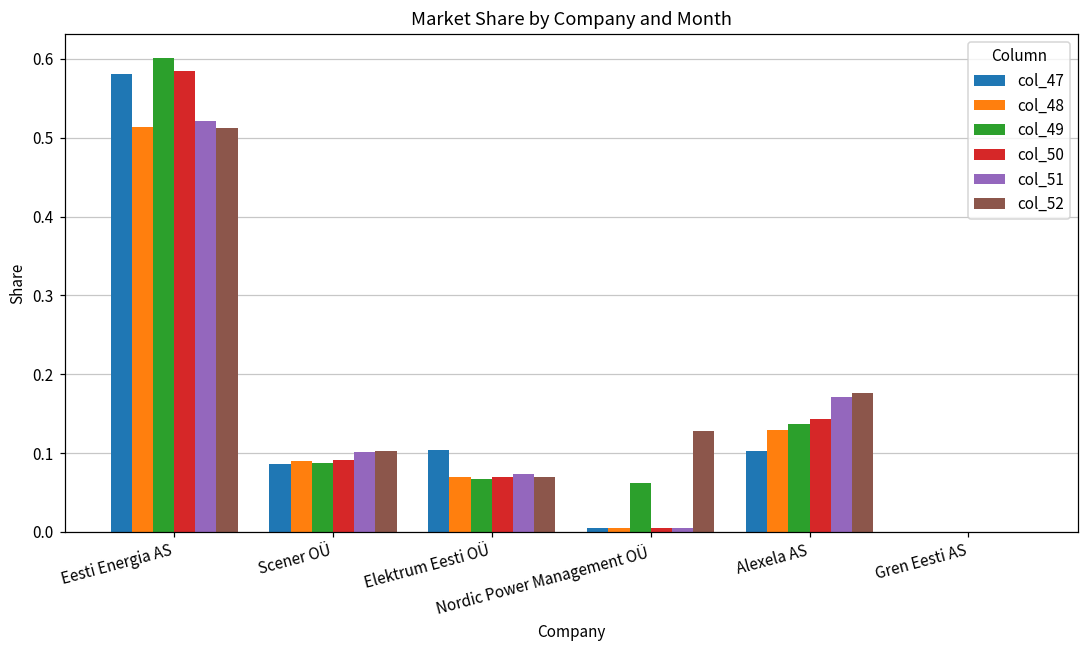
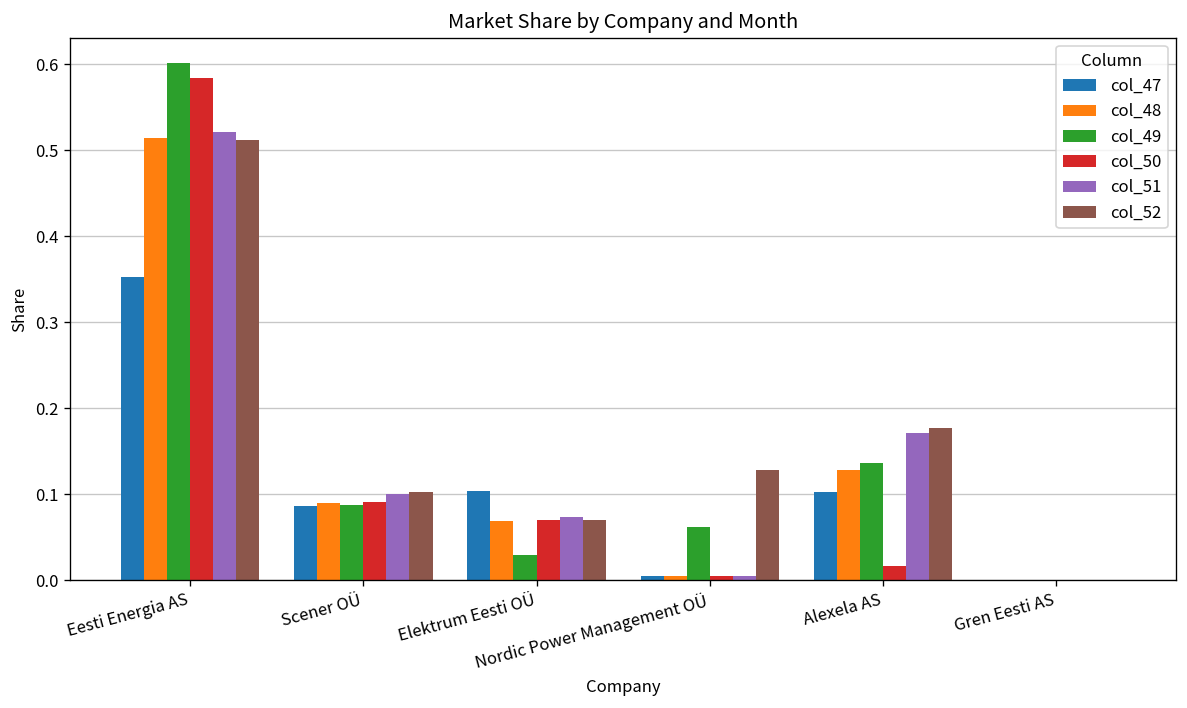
  {
    "col_47": {
-     "Eesti Energia AS": 0.58,
+     "Eesti Energia AS": 0.35,
      "Scener OÜ": 0.09,
      "Elektrum Eesti OÜ": 0.10,
      "Nordic Power Management OÜ": 0.00,
      "Alexela AS": 0.10
    },
    "col_48": {
      "Eesti Energia AS": 0.51,
      "Scener OÜ": 0.09,
      "Elektrum Eesti OÜ": 0.07,
      "Nordic Power Management OÜ": 0.00,
      "Alexela AS": 0.13
    },
    "col_49": {
      "Eesti Energia AS": 0.60,
      "Scener OÜ": 0.09,
-     "Elektrum Eesti OÜ": 0.07,
+     "Elektrum Eesti OÜ": 0.03,
      "Nordic Power Management OÜ": 0.06,
      "Alexela AS": 0.14
    },
    "col_50": {
      "Eesti Energia AS": 0.58,
      "Scener OÜ": 0.09,
      "Elektrum Eesti OÜ": 0.07,
      "Nordic Power Management OÜ": 0.01,
-     "Alexela AS": 0.14
+     "Alexela AS": 0.02
    },
    "col_51": {
      "Eesti Energia AS": 0.52,
      "Scener OÜ": 0.10,
      "Elektrum Eesti OÜ": 0.07,
      "Nordic Power Management OÜ": 0.01,
      "Alexela AS": 0.17
    },
    "col_52": {
      "Eesti Energia AS": 0.51,
      "Scener OÜ": 0.10,
      "Elektrum Eesti OÜ": 0.07,
      "Nordic Power Management OÜ": 0.13,
      "Alexela AS": 0.18
    }
  }
